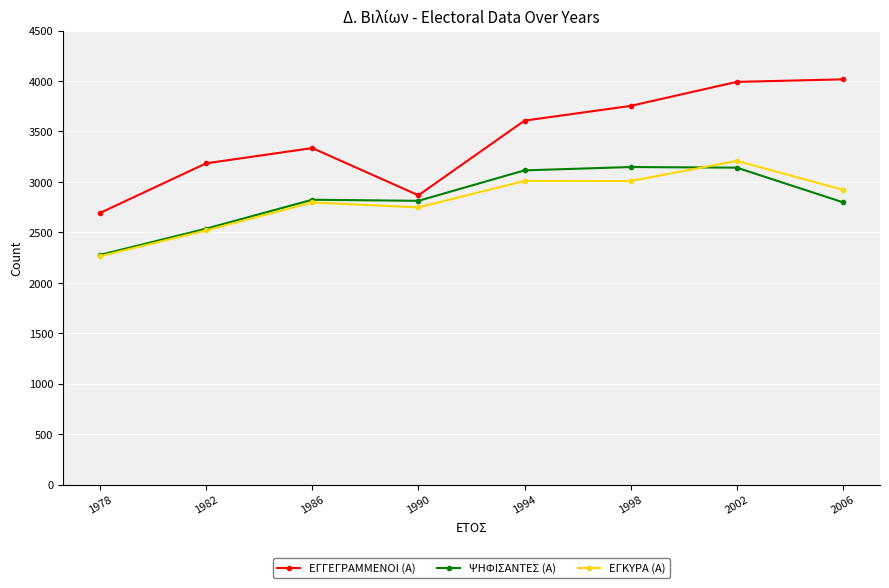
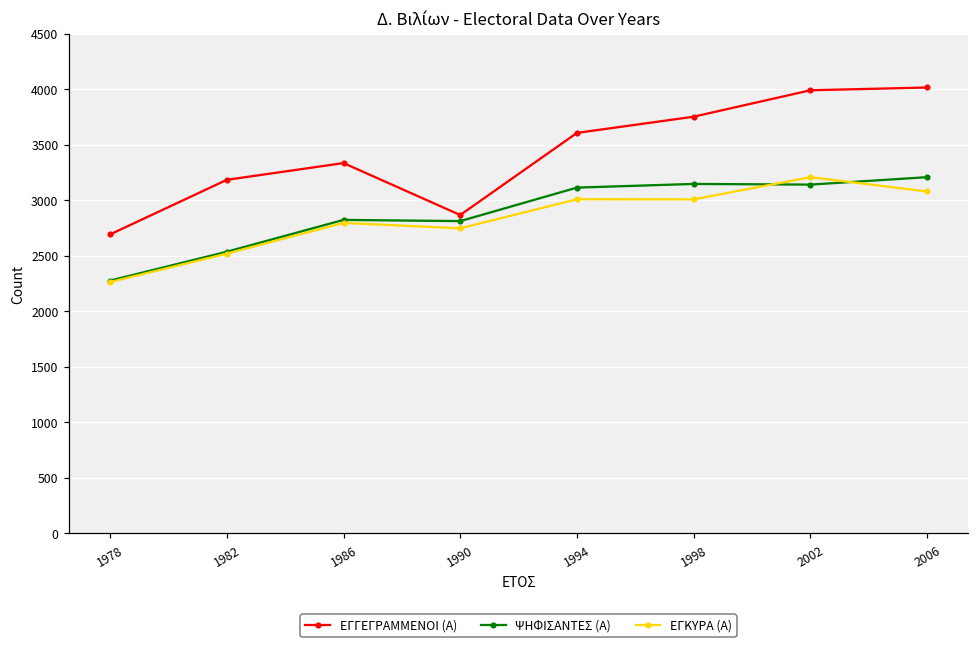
  {
    "ΕΓΓΕΓΡΑΜΜΕΝΟΙ (Α)": {
      "1978": 2690,
      "1982": 3180,
      "1986": 3340,
      "1990": 2870,
      "1994": 3610,
      "1998": 3750,
      "2002": 3990,
      "2006": 4020
    },
    "ΨΗΦΙΣΑΝΤΕΣ (Α)": {
      "1986": 2820,
      "1990": 2810,
      "1994": 3110,
      "1998": 3150,
      "2002": 3140,
-     "2006": 2800
+     "2006": 3210
    },
    "ΕΓΚΥΡΑ (Α)": {
      "1986": 2800,
      "1990": 2750,
      "1994": 3010,
      "1998": 3010,
      "2002": 3210,
-     "2006": 2920
+     "2006": 3080
    }
  }
